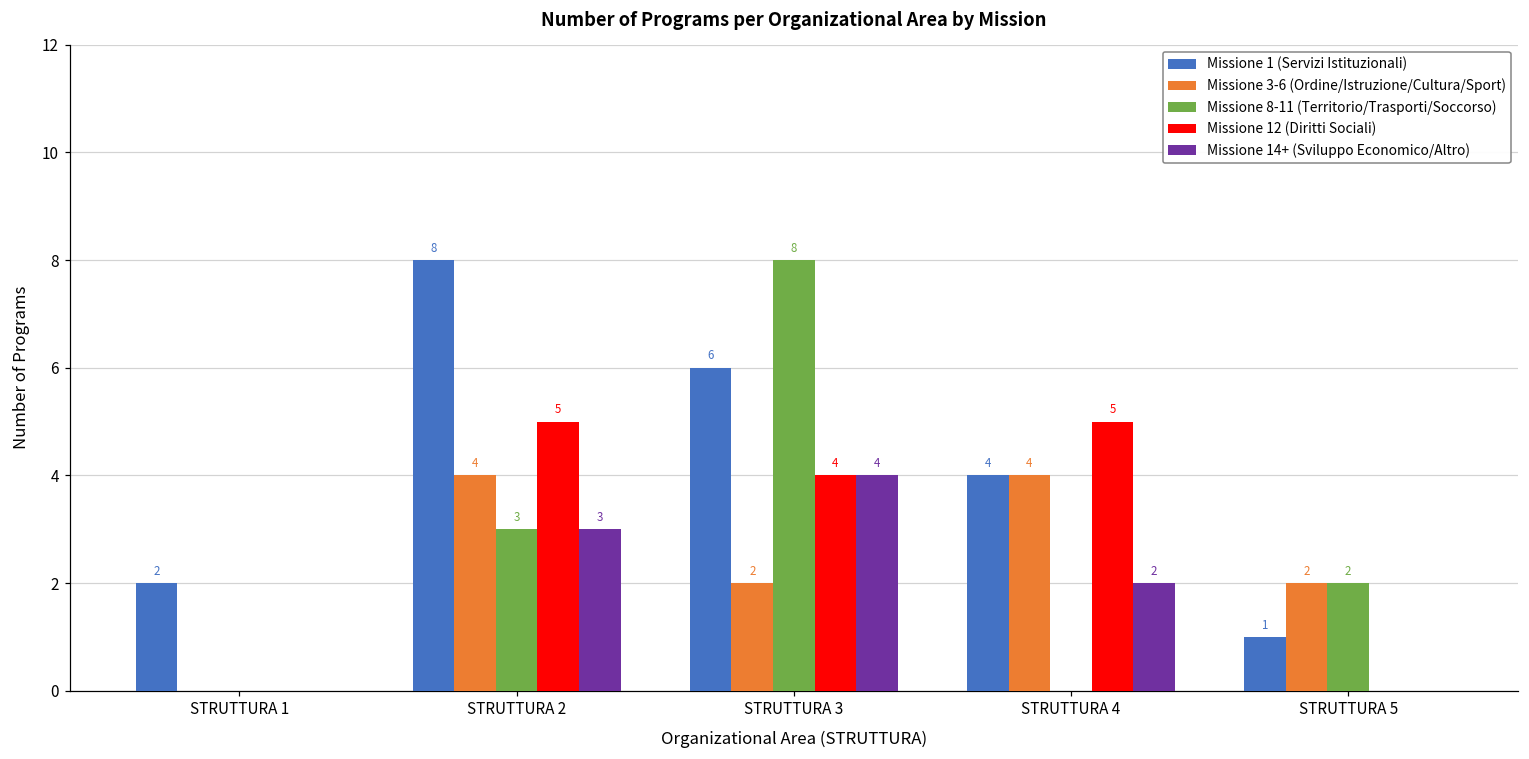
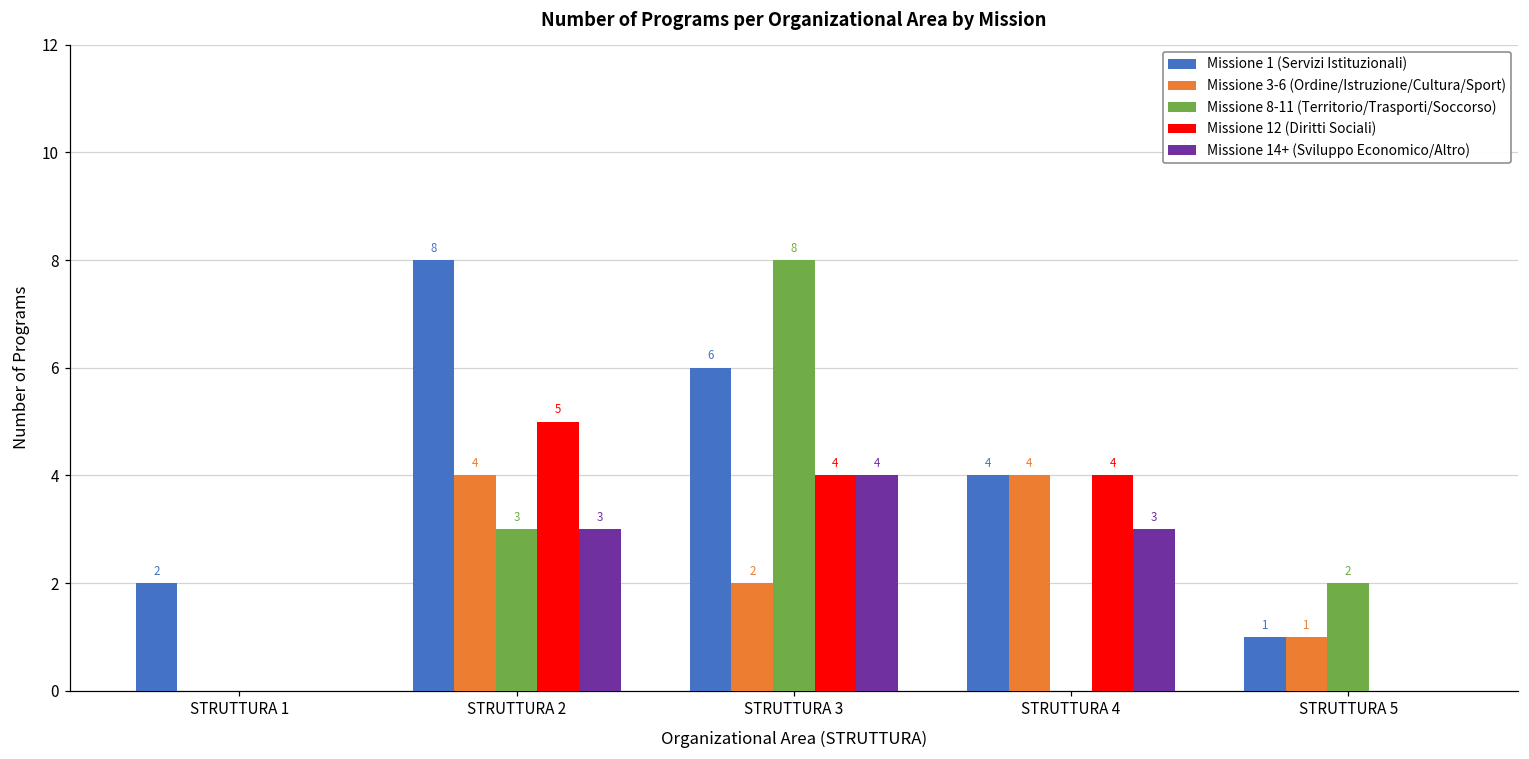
  {
    "Missione 1 (Servizi Istituzionali)": {
      "STRUTTURA 1": 2,
      "STRUTTURA 2": 8,
      "STRUTTURA 3": 6,
      "STRUTTURA 4": 4,
      "STRUTTURA 5": 1
    },
    "Missione 3-6 (Ordine/Istruzione/Cultura/Sport)": {
      "STRUTTURA 2": 4,
      "STRUTTURA 3": 2,
      "STRUTTURA 4": 4,
-     "STRUTTURA 5": 2
+     "STRUTTURA 5": 1
    },
    "Missione 8-11 (Territorio/Trasporti/Soccorso)": {
      "STRUTTURA 2": 3,
      "STRUTTURA 3": 8,
      "STRUTTURA 5": 2
    },
    "Missione 12 (Diritti Sociali)": {
      "STRUTTURA 2": 5,
      "STRUTTURA 3": 4,
-     "STRUTTURA 4": 5
+     "STRUTTURA 4": 4
    },
    "Missione 14+ (Sviluppo Economico/Altro)": {
      "STRUTTURA 2": 3,
      "STRUTTURA 3": 4,
-     "STRUTTURA 4": 2
+     "STRUTTURA 4": 3
    }
  }
